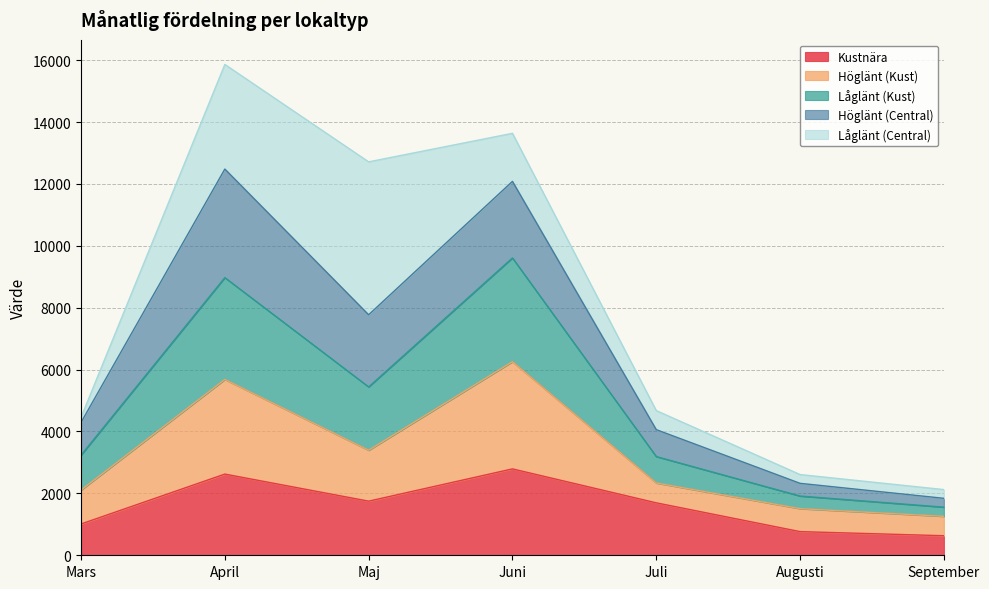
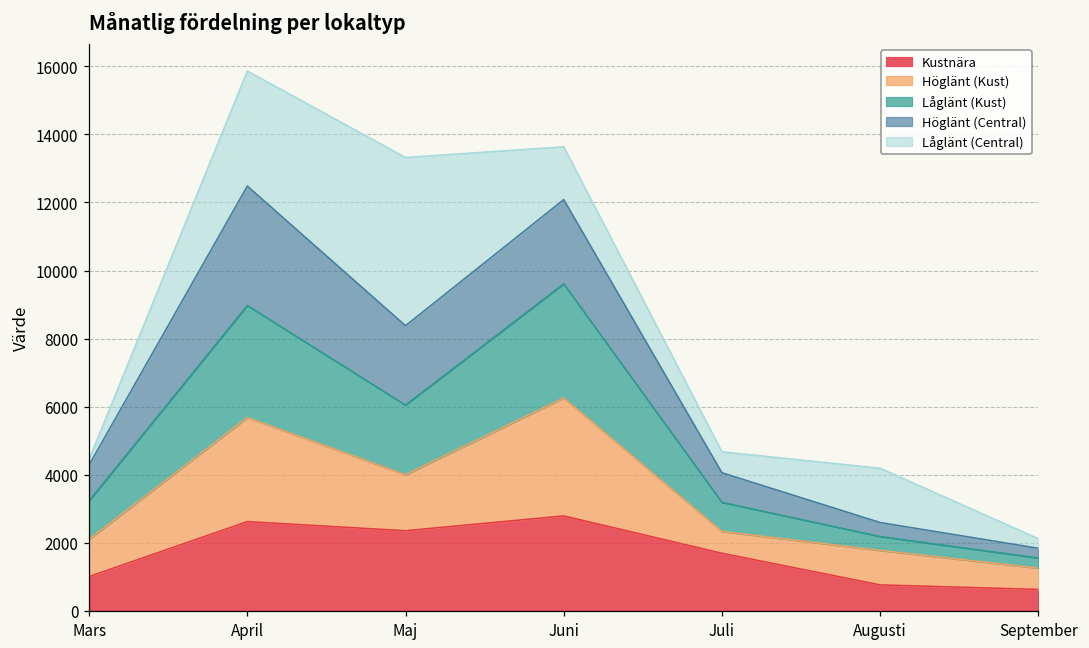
  {
    "Kustnära": {
      "Mars": 1000,
      "April": 2600,
-     "Maj": 1700,
+     "Maj": 2400,
      "Juni": 2800,
      "Juli": 1700,
      "Augusti": 800,
      "September": 600
    },
    "Höglänt (Kust)": {
      "Mars": 1100,
      "April": 3100,
      "Maj": 1600,
      "Juni": 3500,
      "Juli": 600,
-     "Augusti": 700,
+     "Augusti": 1000,
      "September": 600
    },
    "Låglänt (Central)": {
      "Mars": 200,
      "April": 3400,
      "Maj": 4900,
      "Juni": 1600,
      "Juli": 600,
-     "Augusti": 300,
+     "Augusti": 1600,
      "September": 300
    }
  }
